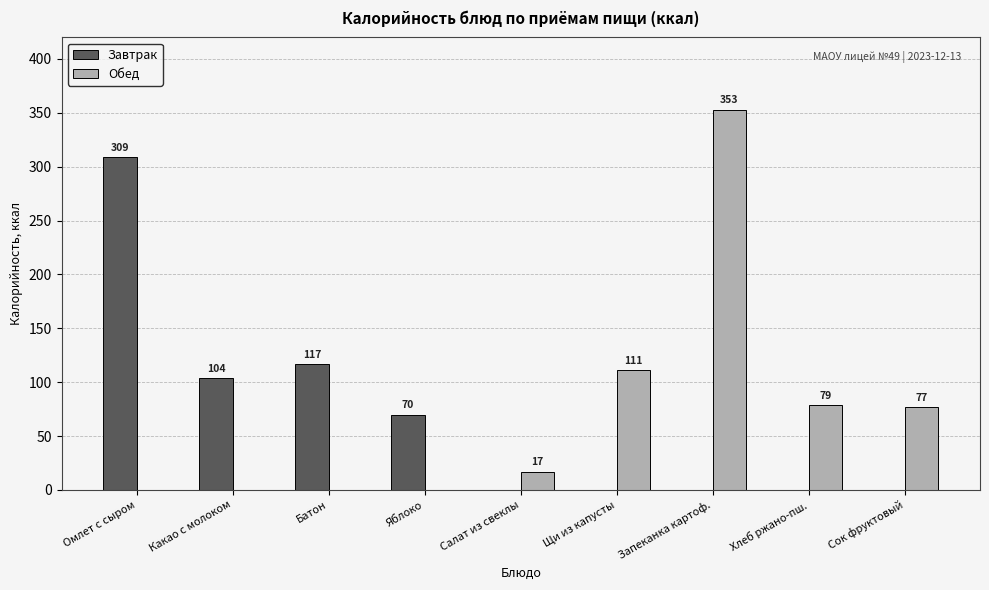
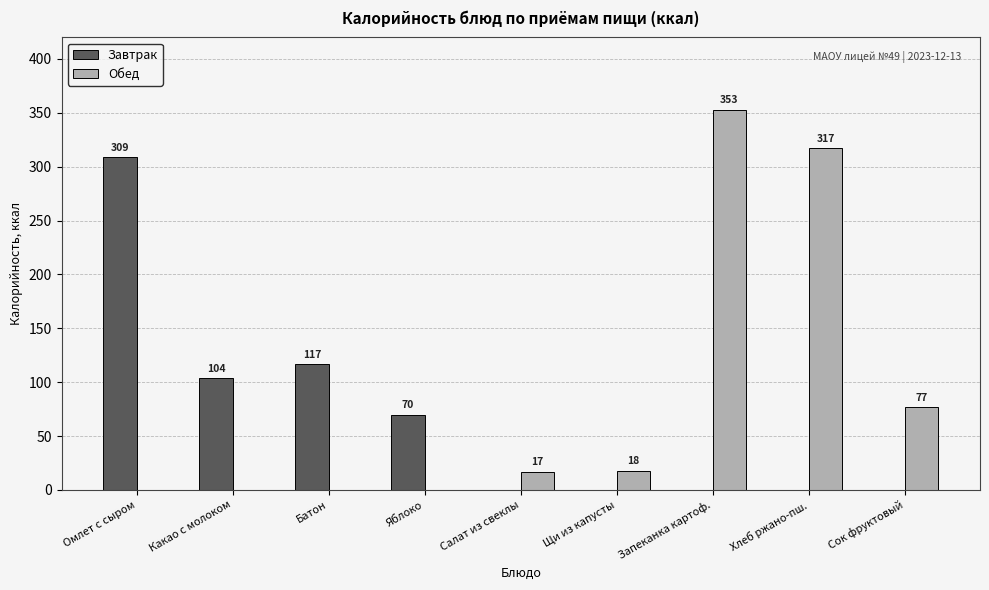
  {
    "Завтрак": {
      "Омлет с сыром": 309,
      "Какао с молоком": 104,
      "Батон": 117,
      "Яблоко": 70
    },
    "Обед": {
      "Салат из свеклы": 17,
-     "Щи из капусты": 111,
+     "Щи из капусты": 18,
      "Запеканка картоф.": 353,
-     "Хлеб ржано-пш.": 79,
+     "Хлеб ржано-пш.": 317,
      "Сок фруктовый": 77
    }
  }
